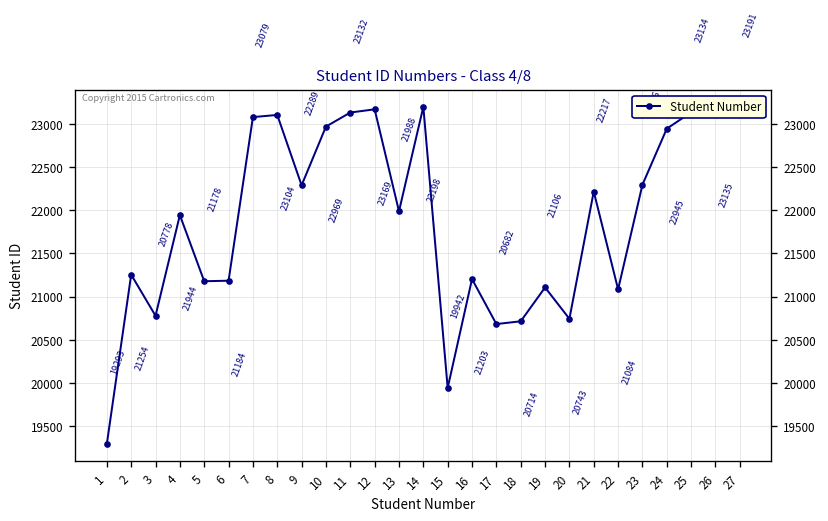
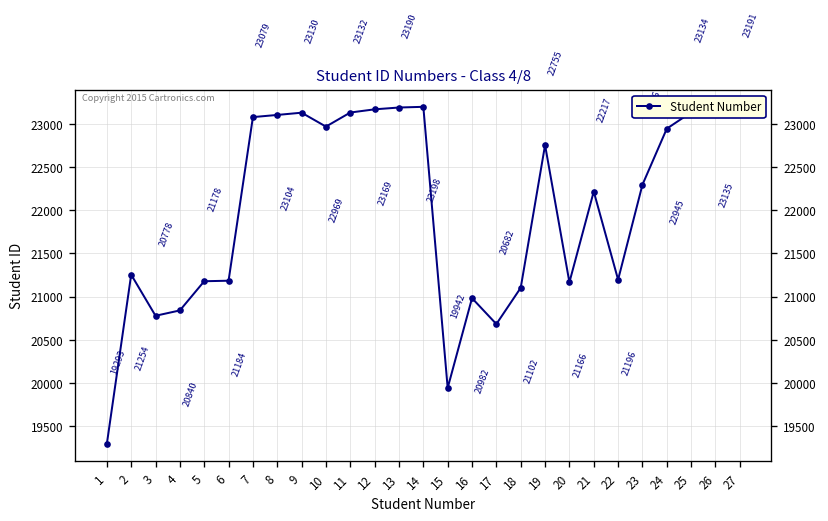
  {
-   "4": 21944,
-   "9": 22289,
-   "13": 21988,
-   "16": 21203,
-   "18": 20714,
-   "19": 21106,
-   "20": 20743,
-   "22": 21084
+   "4": 20840,
+   "9": 23130,
+   "13": 23190,
+   "16": 20982,
+   "18": 21102,
+   "19": 22755,
+   "20": 21166,
+   "22": 21196
  }
